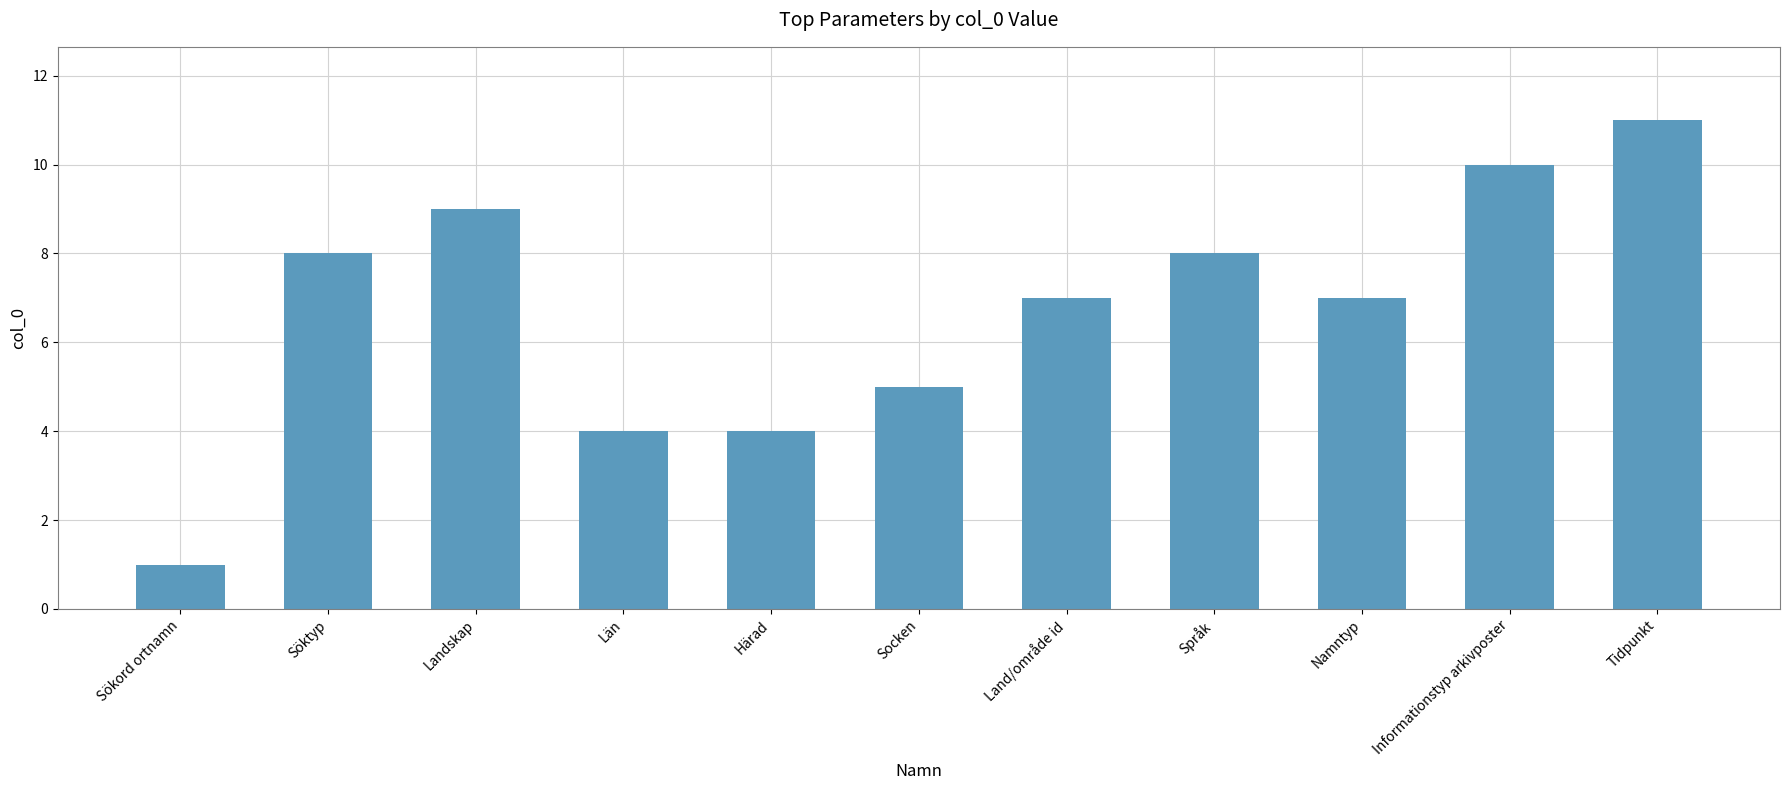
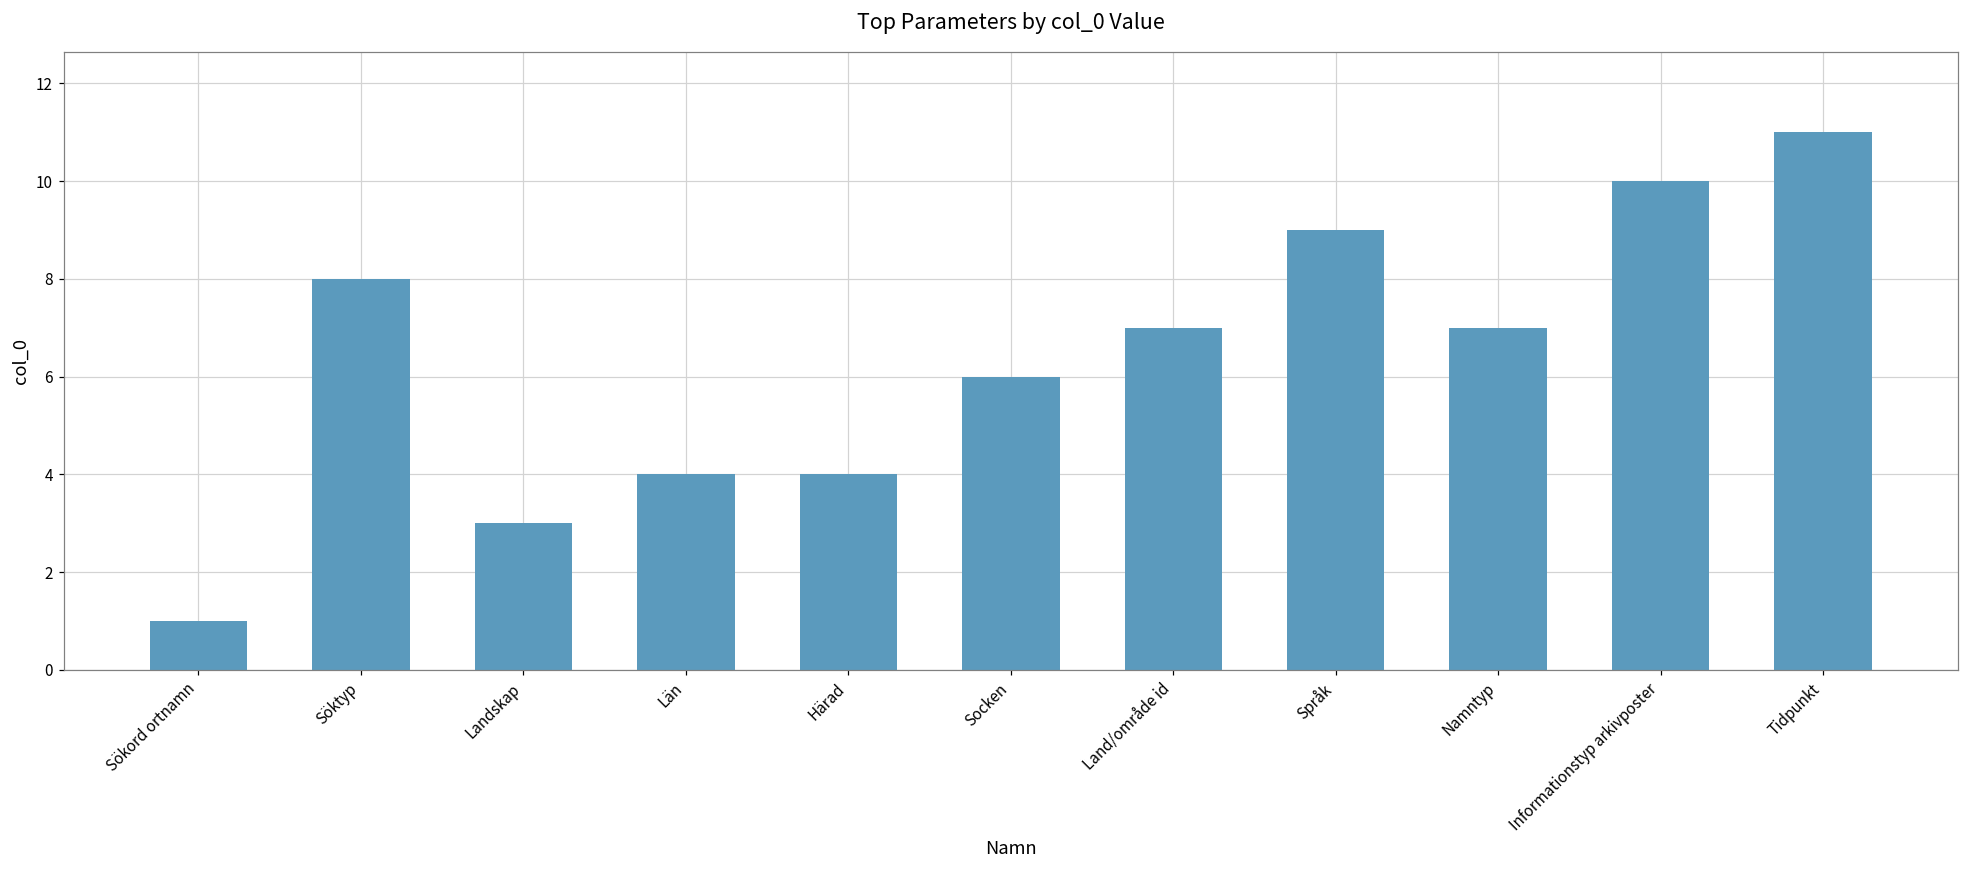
  {
    "Sökord ortnamn": 1,
    "Söktyp": 8,
-   "Landskap": 9,
+   "Landskap": 3,
    "Län": 4,
    "Härad": 4,
-   "Socken": 5,
+   "Socken": 6,
    "Land/område id": 7,
-   "Språk": 8,
+   "Språk": 9,
    "Namntyp": 7,
    "Informationstyp arkivposter": 10,
    "Tidpunkt": 11
  }
